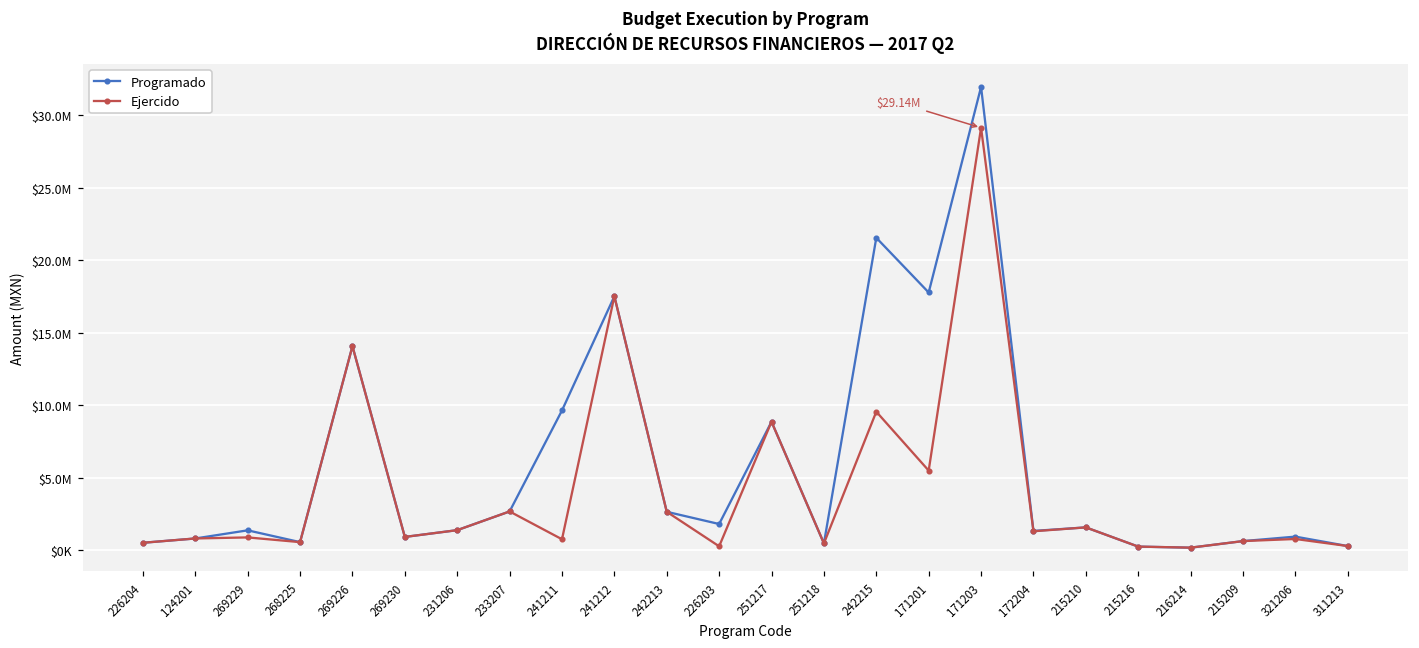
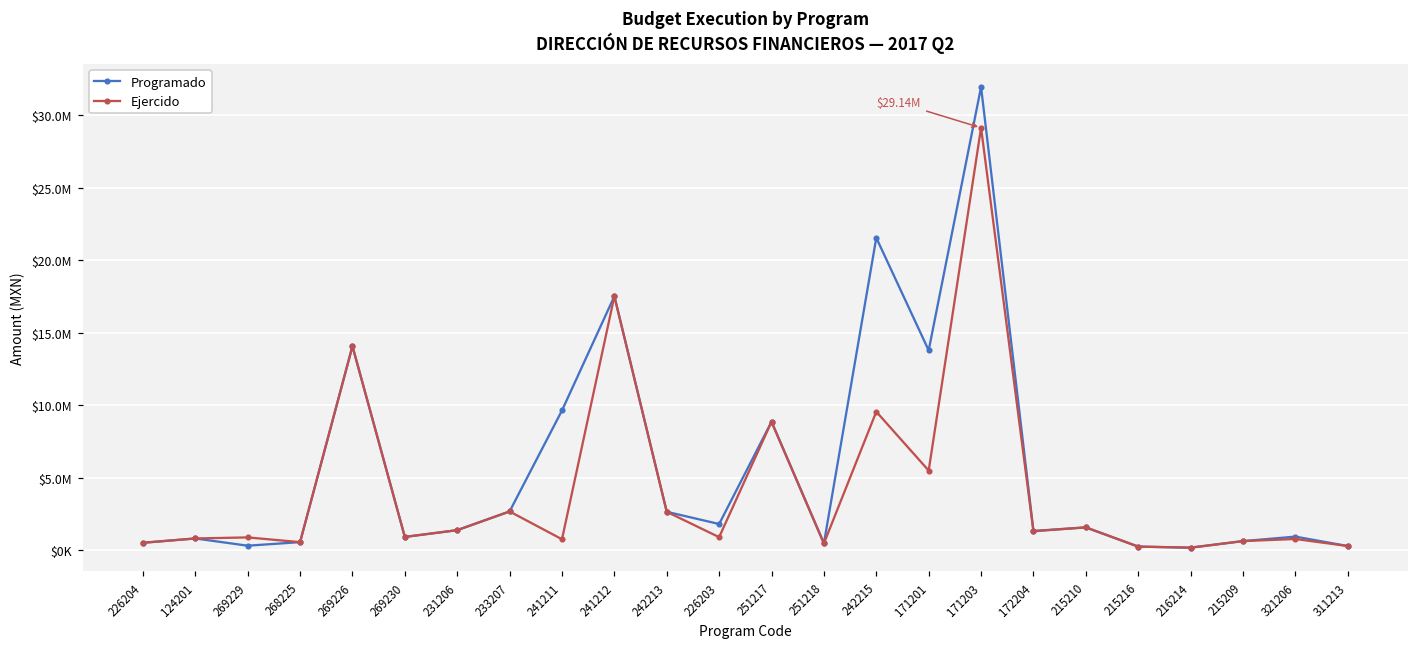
  {
    "Programado": {
-     "269229": "$1400000",
+     "269229": "$300000",
      "241211": "$9600000",
      "226203": "$1800000",
      "242215": "$21600000",
-     "171201": "$17800000",
+     "171201": "$13800000",
      "171203": "$32000000"
    },
    "Ejercido": {
      "269229": "$900000",
      "241211": "$800000",
-     "226203": "$300000",
+     "226203": "$900000",
      "242215": "$9600000",
      "171201": "$5500000"
    }
  }
